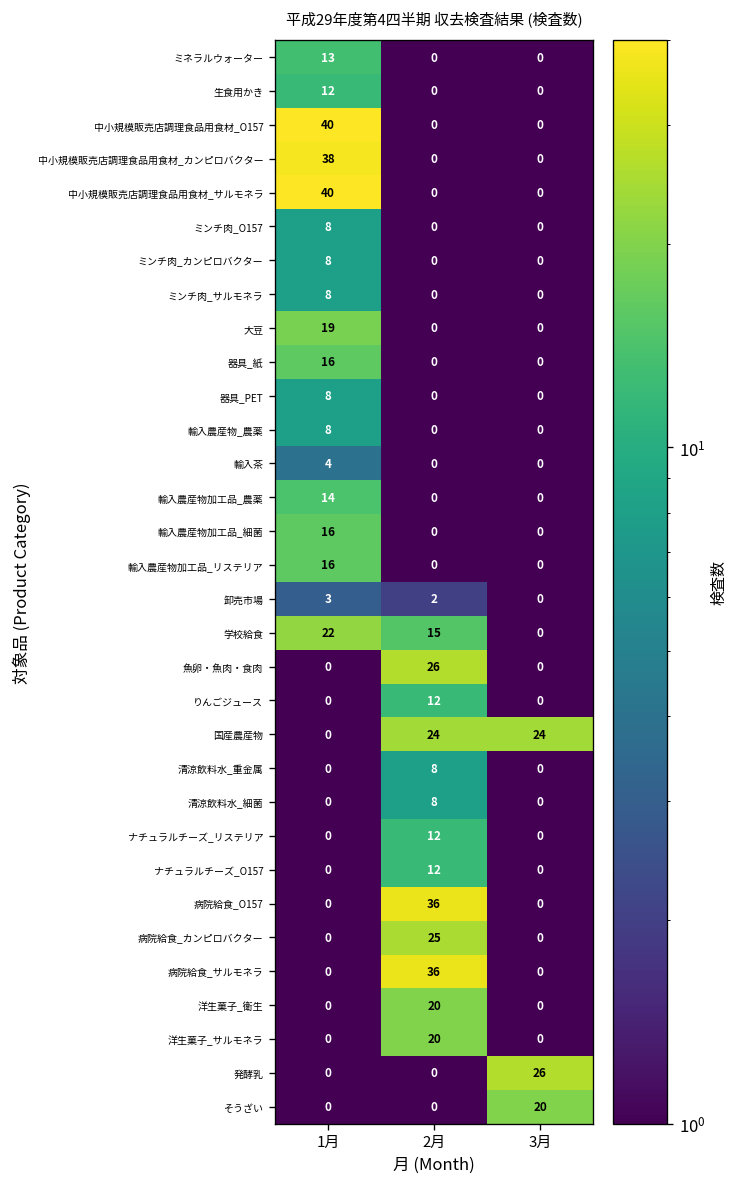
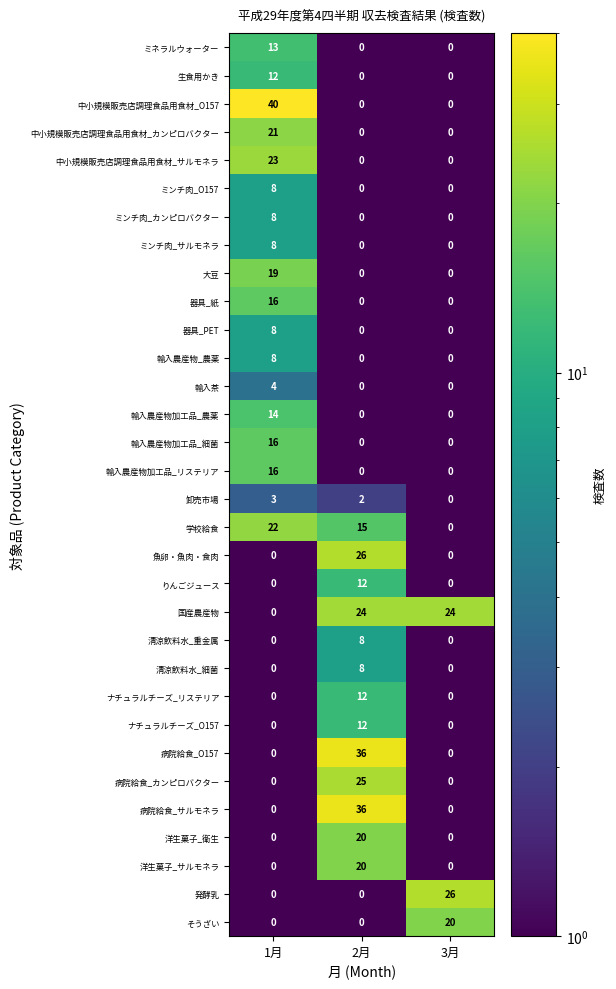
  {
    "ミネラルウォーター": {
      "1月": 13,
      "2月": 0,
      "3月": 0
    },
    "生食用かき": {
      "1月": 12,
      "2月": 0,
      "3月": 0
    },
    "中小規模販売店調理食品用食材_O157": {
      "1月": 40,
      "2月": 0,
      "3月": 0
    },
    "中小規模販売店調理食品用食材_カンピロバクター": {
-     "1月": 38,
+     "1月": 21,
      "2月": 0,
      "3月": 0
    },
    "中小規模販売店調理食品用食材_サルモネラ": {
-     "1月": 40,
+     "1月": 23,
      "2月": 0,
      "3月": 0
    },
    "ミンチ肉_O157": {
      "1月": 8,
      "2月": 0,
      "3月": 0
    },
    "ミンチ肉_カンピロバクター": {
      "1月": 8,
      "2月": 0,
      "3月": 0
    },
    "ミンチ肉_サルモネラ": {
      "1月": 8,
      "2月": 0,
      "3月": 0
    },
    "大豆": {
      "1月": 19,
      "2月": 0,
      "3月": 0
    },
    "器具_紙": {
      "1月": 16,
      "2月": 0,
      "3月": 0
    },
    "器具_PET": {
      "1月": 8,
      "2月": 0,
      "3月": 0
    },
    "輸入農産物_農薬": {
      "1月": 8,
      "2月": 0,
      "3月": 0
    },
    "輸入茶": {
      "1月": 4,
      "2月": 0,
      "3月": 0
    },
    "輸入農産物加工品_農薬": {
      "1月": 14,
      "2月": 0,
      "3月": 0
    },
    "輸入農産物加工品_細菌": {
      "1月": 16,
      "2月": 0,
      "3月": 0
    },
    "輸入農産物加工品_リステリア": {
      "1月": 16,
      "2月": 0,
      "3月": 0
    },
    "卸売市場": {
      "1月": 3,
      "2月": 2,
      "3月": 0
    },
    "学校給食": {
      "1月": 22,
      "2月": 15,
      "3月": 0
    },
    "魚卵・魚肉・食肉": {
      "1月": 0,
      "2月": 26,
      "3月": 0
    },
    "りんごジュース": {
      "1月": 0,
      "2月": 12,
      "3月": 0
    },
    "国産農産物": {
      "1月": 0,
      "2月": 24,
      "3月": 24
    },
    "清涼飲料水_重金属": {
      "1月": 0,
      "2月": 8,
      "3月": 0
    },
    "清涼飲料水_細菌": {
      "1月": 0,
      "2月": 8,
      "3月": 0
    },
    "ナチュラルチーズ_リステリア": {
      "1月": 0,
      "2月": 12,
      "3月": 0
    },
    "ナチュラルチーズ_O157": {
      "1月": 0,
      "2月": 12,
      "3月": 0
    },
    "病院給食_O157": {
      "1月": 0,
      "2月": 36,
      "3月": 0
    },
    "病院給食_カンピロバクター": {
      "1月": 0,
      "2月": 25,
      "3月": 0
    },
    "病院給食_サルモネラ": {
      "1月": 0,
      "2月": 36,
      "3月": 0
    },
    "洋生菓子_衛生": {
      "1月": 0,
      "2月": 20,
      "3月": 0
    },
    "洋生菓子_サルモネラ": {
      "1月": 0,
      "2月": 20,
      "3月": 0
    },
    "発酵乳": {
      "1月": 0,
      "2月": 0,
      "3月": 26
    },
    "そうざい": {
      "1月": 0,
      "2月": 0,
      "3月": 20
    }
  }
